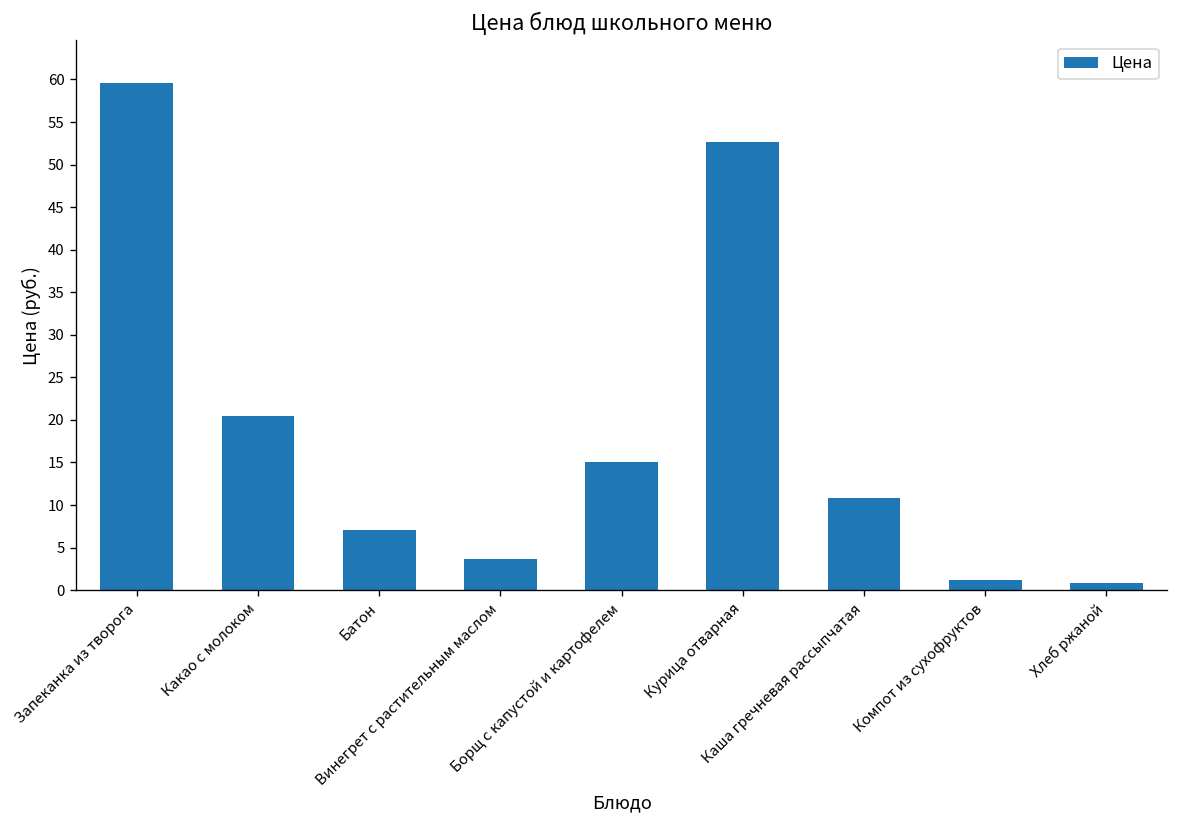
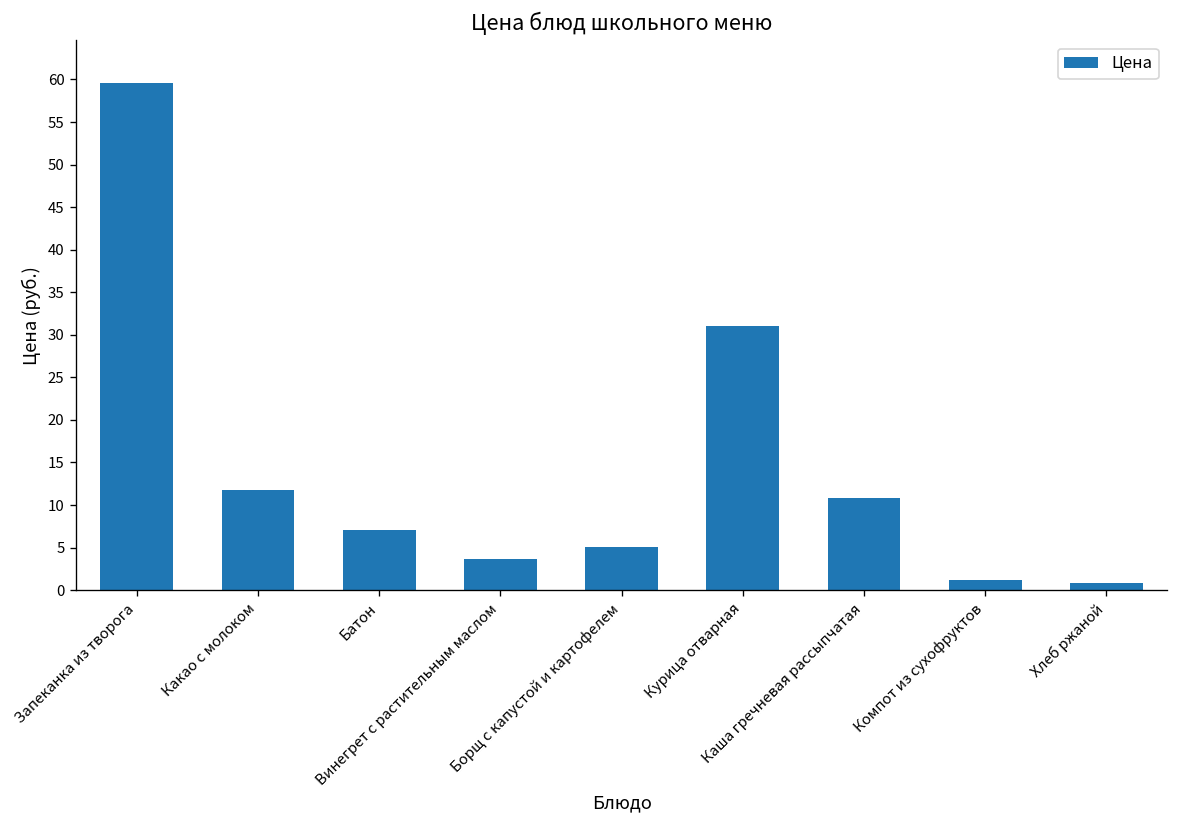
  {
    "Запеканка из творога": 60,
-   "Какао с молоком": 20,
+   "Какао с молоком": 12,
    "Батон": 7,
    "Винегрет с растительным маслом": 4,
-   "Борщ с капустой и картофелем": 15,
-   "Курица отварная": 53,
+   "Борщ с капустой и картофелем": 5,
+   "Курица отварная": 31,
    "Каша гречневая рассыпчатая": 11,
    "Компот из сухофруктов": 1,
    "Хлеб ржаной": 1
  }
